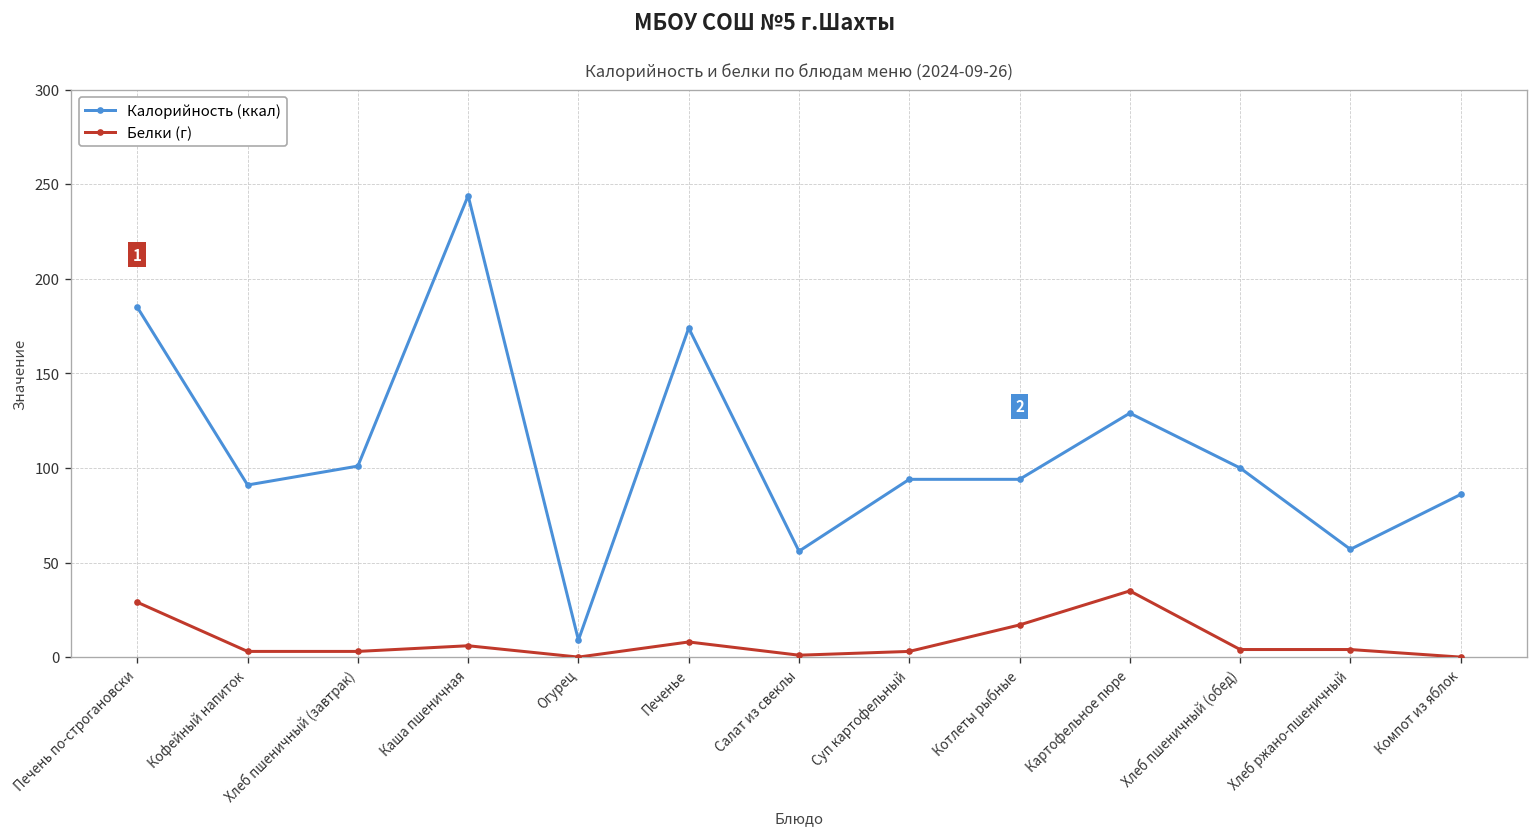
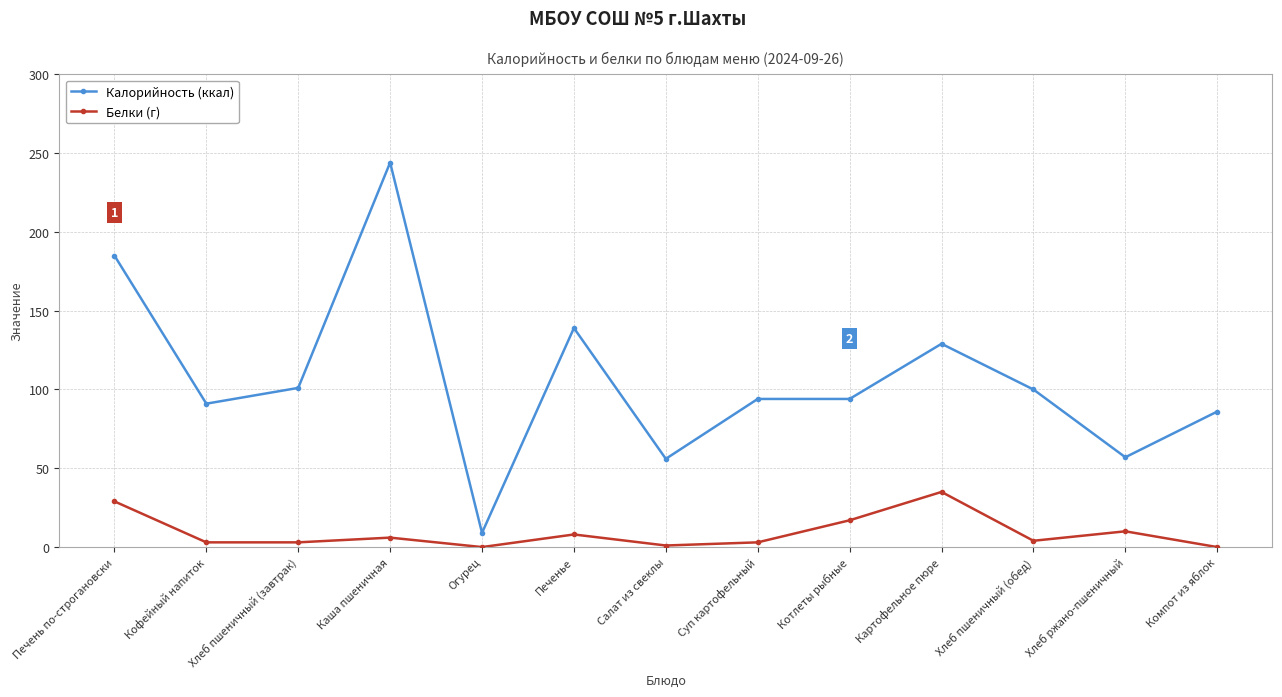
  {
    "Калорийность (ккал)": {
      "Печень по-строгановски": 185,
      "Кофейный напиток": 91,
      "Хлеб пшеничный (завтрак)": 101,
      "Каша пшеничная": 244,
      "Огурец": 9,
-     "Печенье": 174,
+     "Печенье": 139,
      "Салат из свеклы": 56,
      "Суп картофельный": 94,
      "Котлеты рыбные": 94,
      "Картофельное пюре": 129,
      "Хлеб пшеничный (обед)": 100,
      "Хлеб ржано-пшеничный": 57,
      "Компот из яблок": 86
    },
    "Белки (г)": {
      "Печень по-строгановски": 29,
      "Кофейный напиток": 3,
      "Хлеб пшеничный (завтрак)": 3,
      "Каша пшеничная": 6,
      "Огурец": 0,
      "Печенье": 8,
      "Салат из свеклы": 1,
      "Суп картофельный": 3,
      "Котлеты рыбные": 17,
      "Картофельное пюре": 35,
      "Хлеб пшеничный (обед)": 4,
-     "Хлеб ржано-пшеничный": 4,
+     "Хлеб ржано-пшеничный": 10,
      "Компот из яблок": 0
    }
  }
